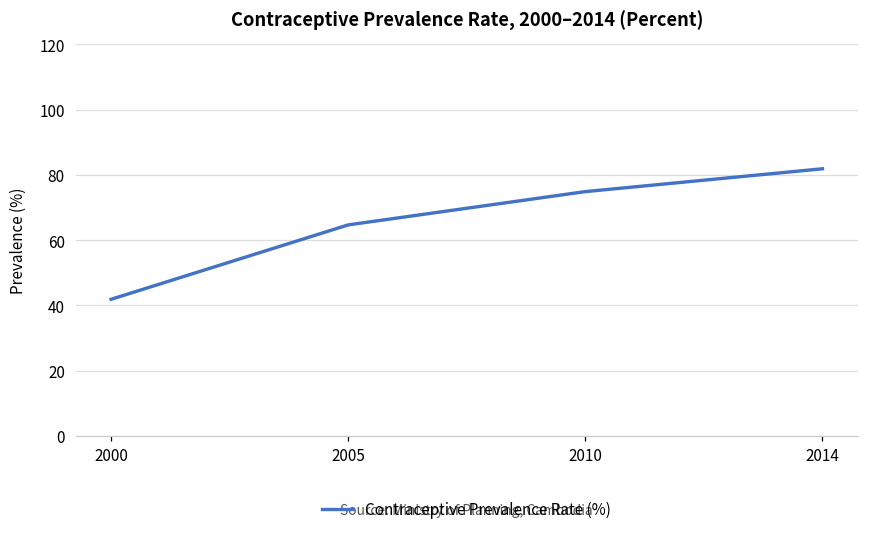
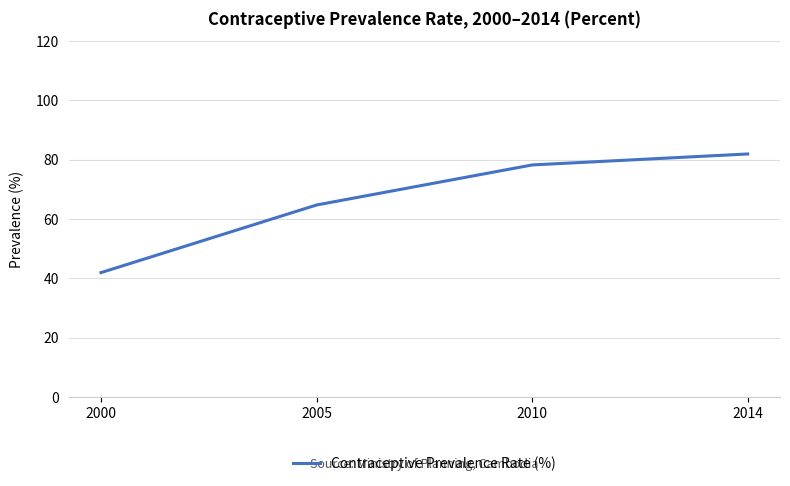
  {
    "2000": 42,
    "2005": 65,
-   "2010": 75,
+   "2010": 78,
    "2014": 82
  }
